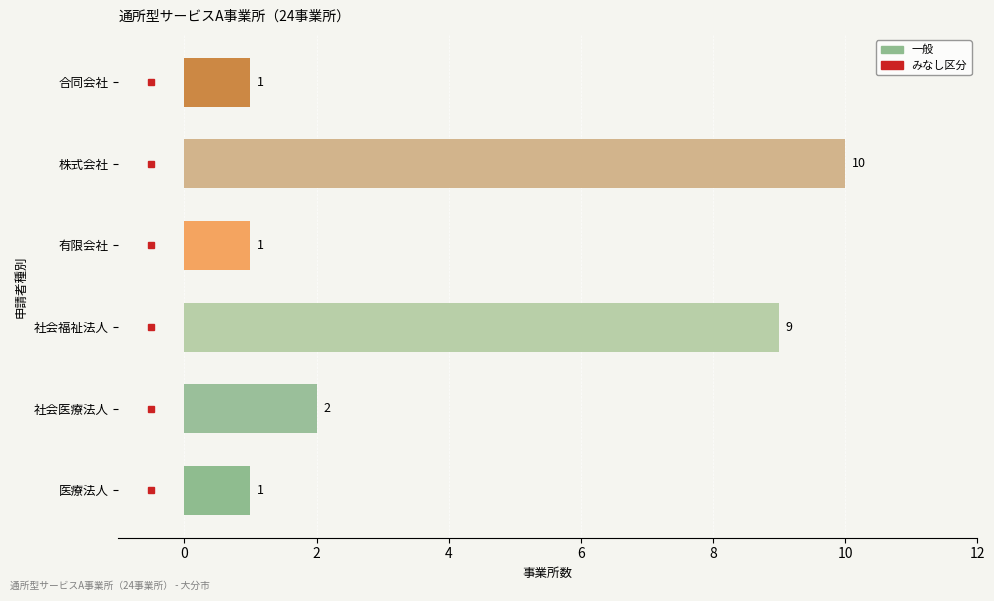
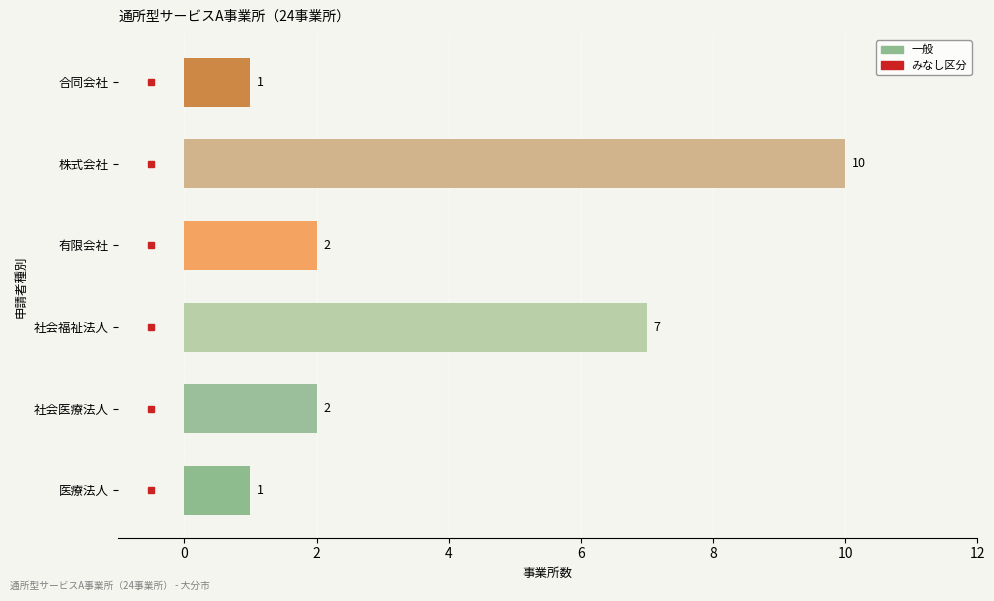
  {
    "一般": {
      "合同会社": 1,
      "株式会社": 10,
-     "有限会社": 1,
-     "社会福祉法人": 9,
+     "有限会社": 2,
+     "社会福祉法人": 7,
      "社会医療法人": 2,
      "医療法人": 1
    }
  }
